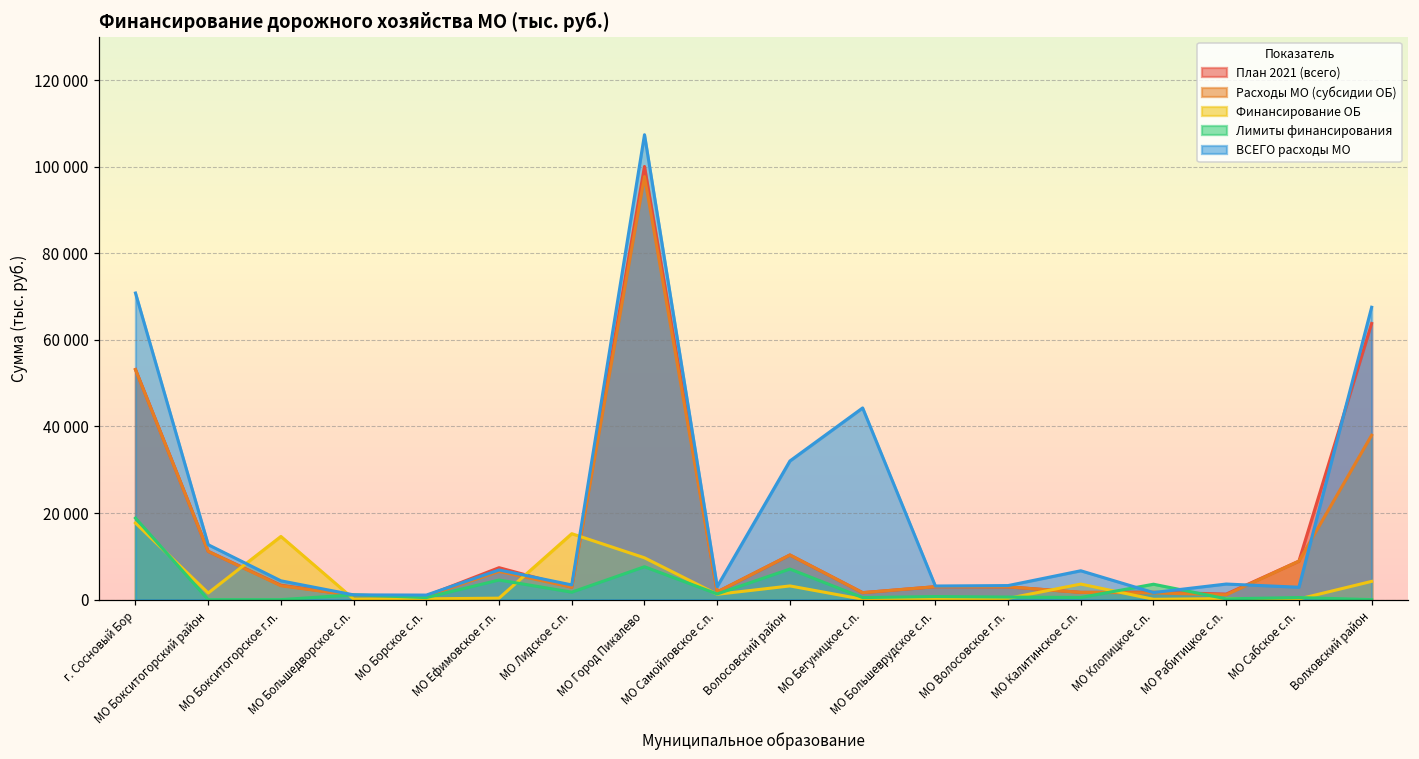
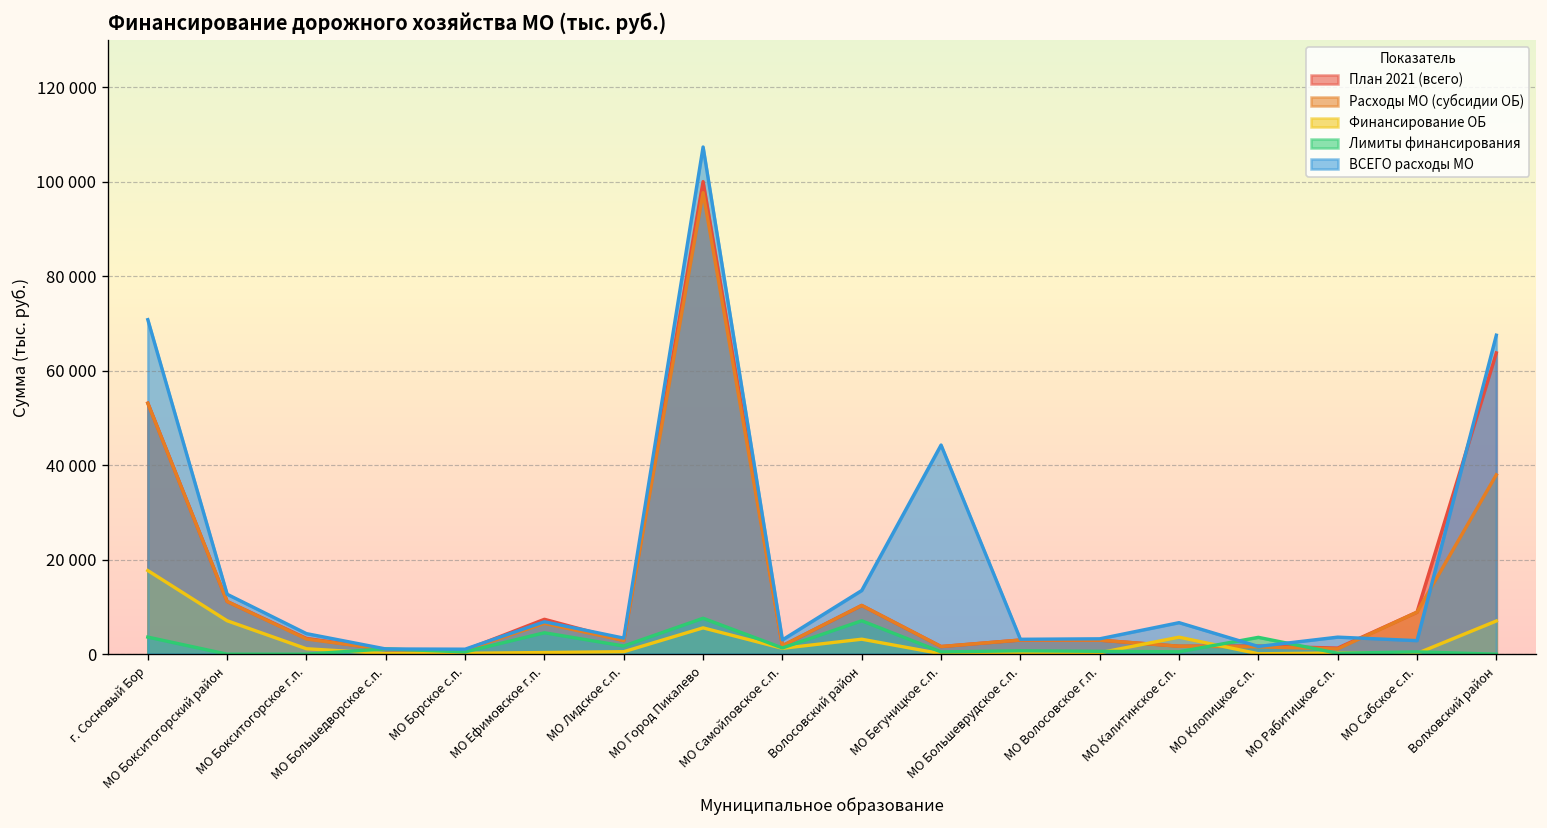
  {
    "Финансирование ОБ": {
      "г. Сосновый Бор": 18000,
-     "МО Бокситогорский район": 2000,
-     "МО Бокситогорское г.п.": 15000,
+     "МО Бокситогорский район": 7000,
+     "МО Бокситогорское г.п.": 1000,
      "МО Большедворское с.п.": 0,
      "МО Ефимовское г.п.": 0,
-     "МО Лидское с.п.": 15000,
-     "МО Город Пикалево": 10000,
+     "МО Лидское с.п.": 1000,
+     "МО Город Пикалево": 6000,
      "Волосовский район": 3000,
      "МО Калитинское с.п.": 4000,
      "МО Клопицкое с.п.": 0,
-     "Волховский район": 4000
+     "Волховский район": 7000
    },
    "Лимиты финансирования": {
-     "г. Сосновый Бор": 19000,
+     "г. Сосновый Бор": 4000,
      "МО Бокситогорский район": 0,
      "МО Бокситогорское г.п.": 0,
      "МО Ефимовское г.п.": 5000,
      "МО Лидское с.п.": 2000,
      "МО Город Пикалево": 8000,
      "Волосовский район": 7000,
      "МО Калитинское с.п.": 1000,
      "МО Клопицкое с.п.": 4000,
      "Волховский район": 0
    },
    "ВСЕГО расходы МО": {
      "г. Сосновый Бор": 71000,
      "МО Бокситогорский район": 13000,
      "МО Бокситогорское г.п.": 4000,
      "МО Город Пикалево": 107000,
      "МО Самойловское с.п.": 3000,
-     "Волосовский район": 32000,
+     "Волосовский район": 13000,
      "МО Бегуницкое с.п.": 44000,
      "МО Калитинское с.п.": 7000,
      "МО Рабитицкое с.п.": 4000,
      "МО Сабское с.п.": 3000,
      "Волховский район": 68000
    }
  }
